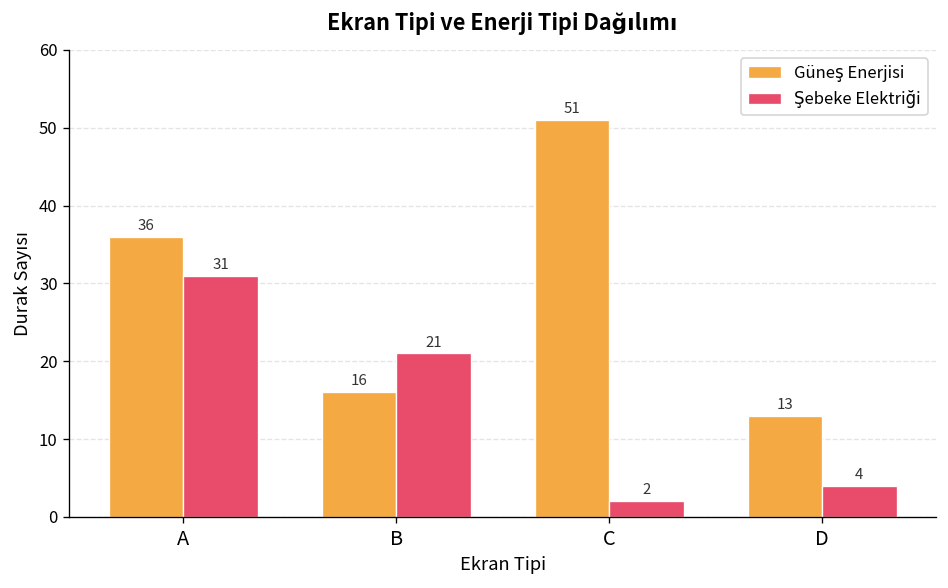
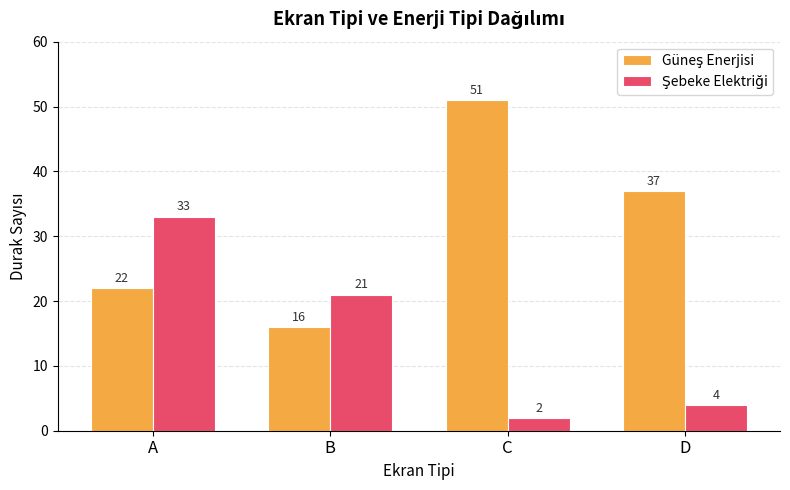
  {
    "Güneş Enerjisi": {
-     "A": 36,
+     "A": 22,
      "B": 16,
      "C": 51,
-     "D": 13
+     "D": 37
    },
    "Şebeke Elektriği": {
-     "A": 31,
+     "A": 33,
      "B": 21,
      "C": 2,
      "D": 4
    }
  }
